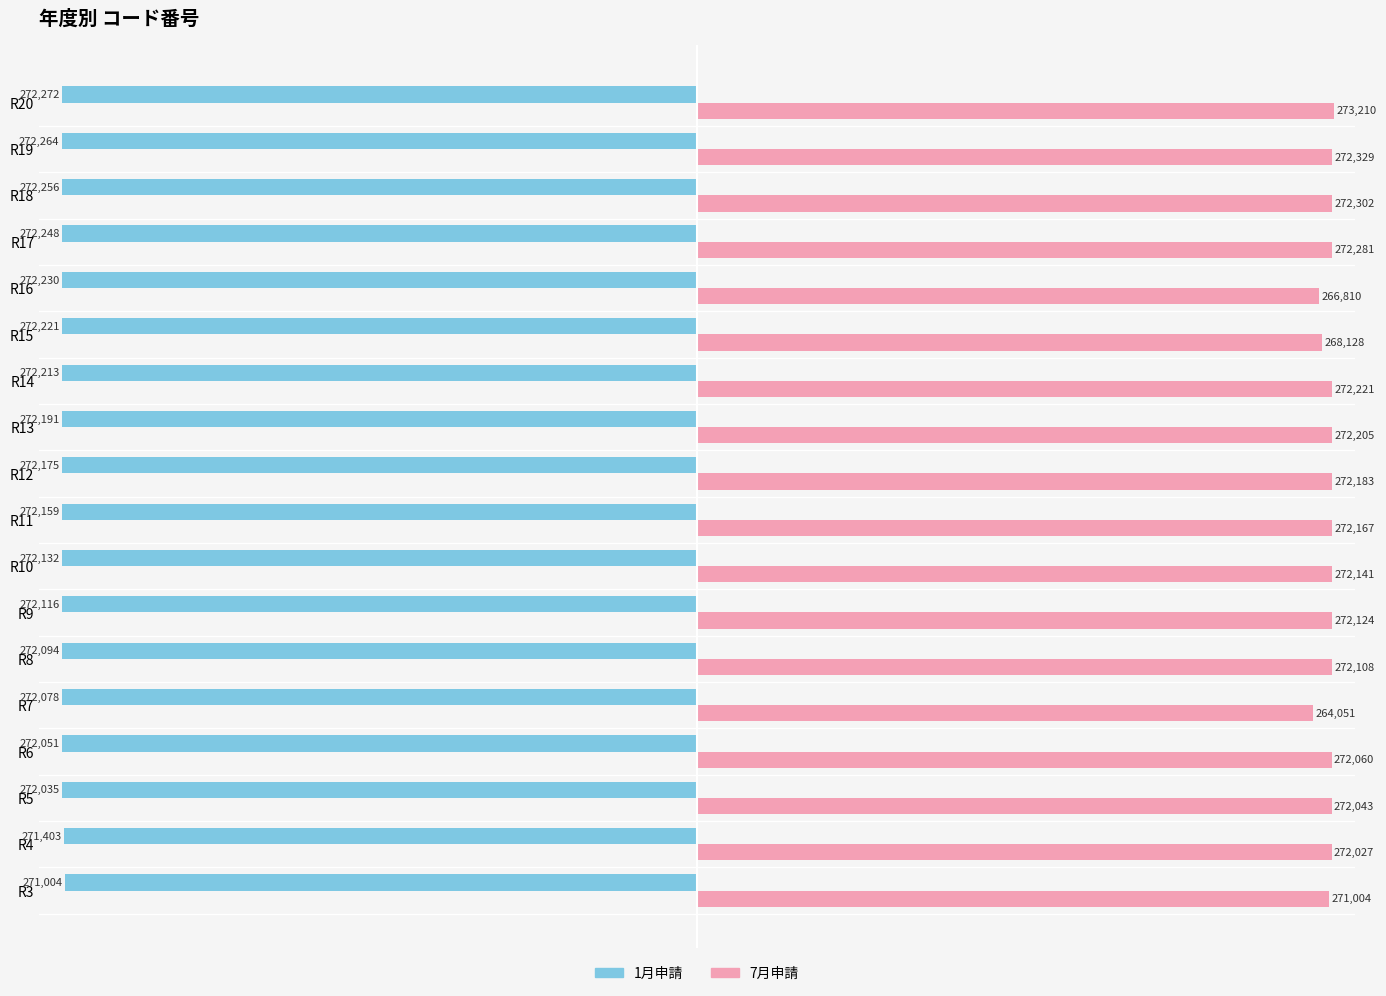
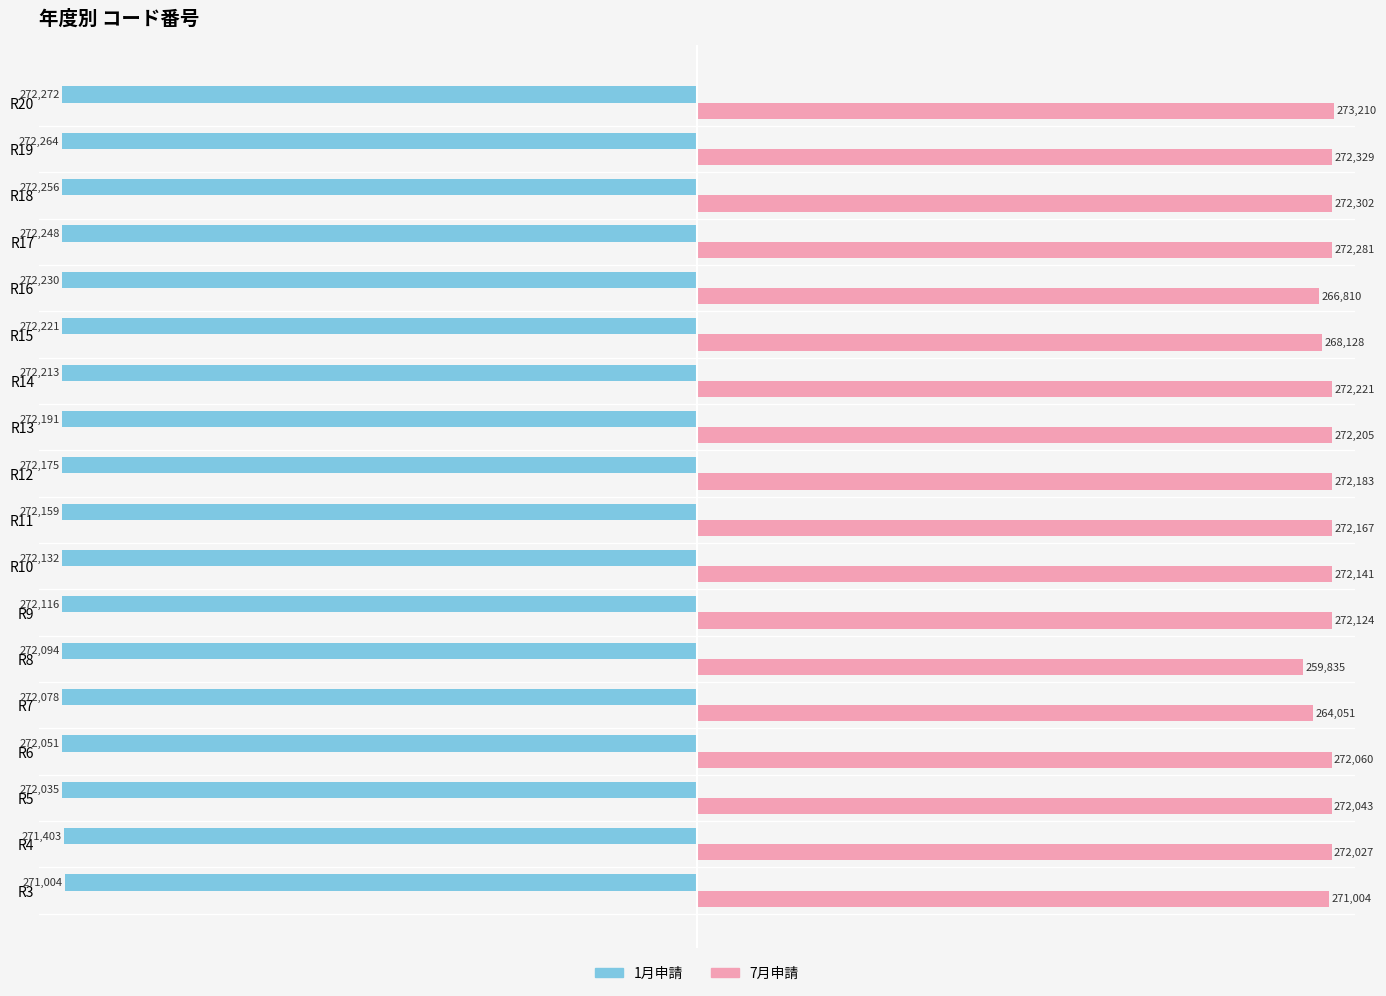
  {
    "7月申請": {
      "R20": "273,210",
      "R19": "272,329",
      "R18": "272,302",
      "R17": "272,281",
      "R16": "266,810",
      "R15": "268,128",
      "R14": "272,221",
      "R13": "272,205",
      "R12": "272,183",
      "R11": "272,167",
      "R10": "272,141",
      "R9": "272,124",
-     "R8": "272,108",
+     "R8": "259,835",
      "R7": "264,051",
      "R6": "272,060",
      "R5": "272,043",
      "R4": "272,027",
      "R3": "271,004"
    }
  }
